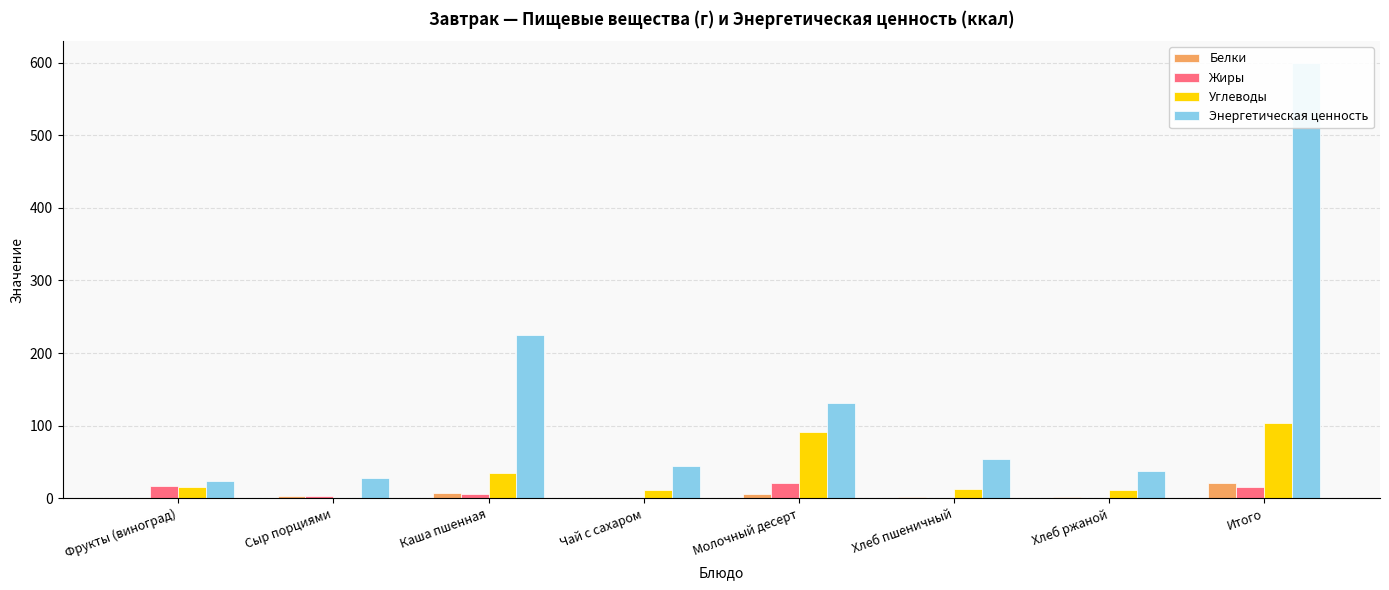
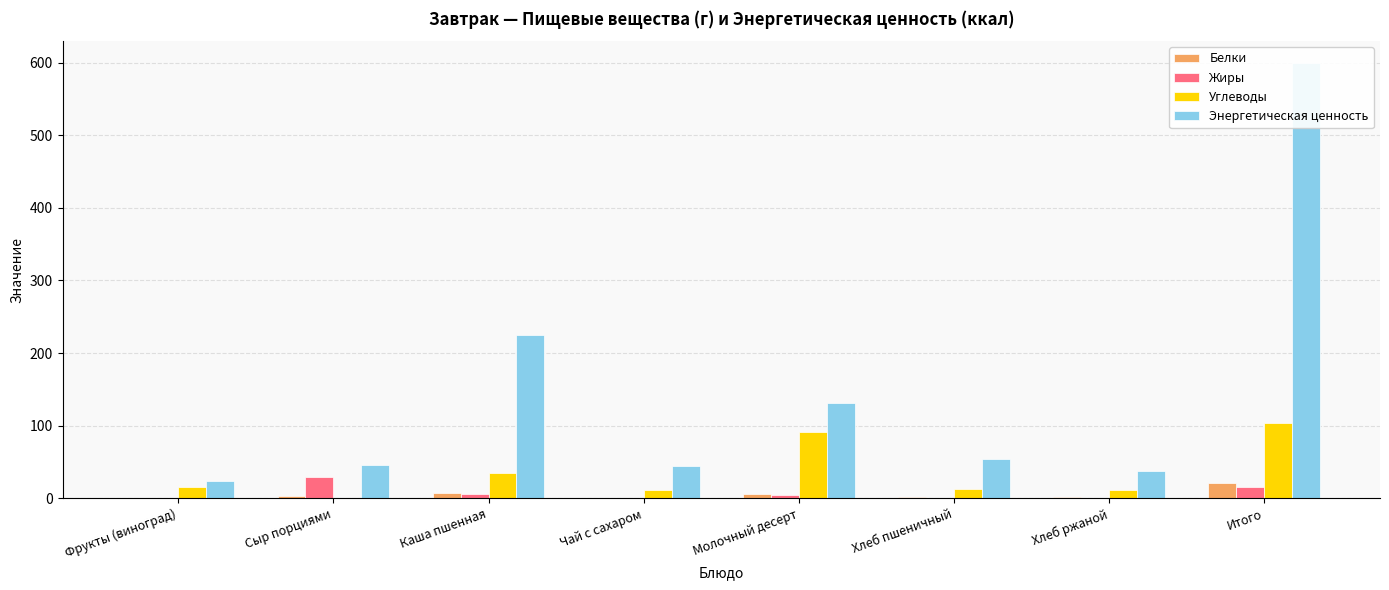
  {
    "Белки": {
      "Сыр порциями": 0,
      "Каша пшенная": 10,
      "Молочный десерт": 10,
      "Итого": 20
    },
    "Жиры": {
-     "Фрукты (виноград)": 20,
-     "Сыр порциями": 0,
+     "Фрукты (виноград)": 0,
+     "Сыр порциями": 30,
      "Каша пшенная": 10,
      "Чай с сахаром": 0,
-     "Молочный десерт": 20,
+     "Молочный десерт": 0,
      "Итого": 20
    },
    "Углеводы": {
      "Фрукты (виноград)": 20,
      "Сыр порциями": 0,
      "Каша пшенная": 30,
      "Чай с сахаром": 10,
      "Молочный десерт": 90,
      "Хлеб пшеничный": 10,
      "Хлеб ржаной": 10,
      "Итого": 100
    },
    "Энергетическая ценность": {
      "Фрукты (виноград)": 20,
-     "Сыр порциями": 30,
+     "Сыр порциями": 50,
      "Каша пшенная": 230,
      "Чай с сахаром": 40,
      "Молочный десерт": 130,
      "Хлеб пшеничный": 50,
      "Хлеб ржаной": 40
    }
  }
